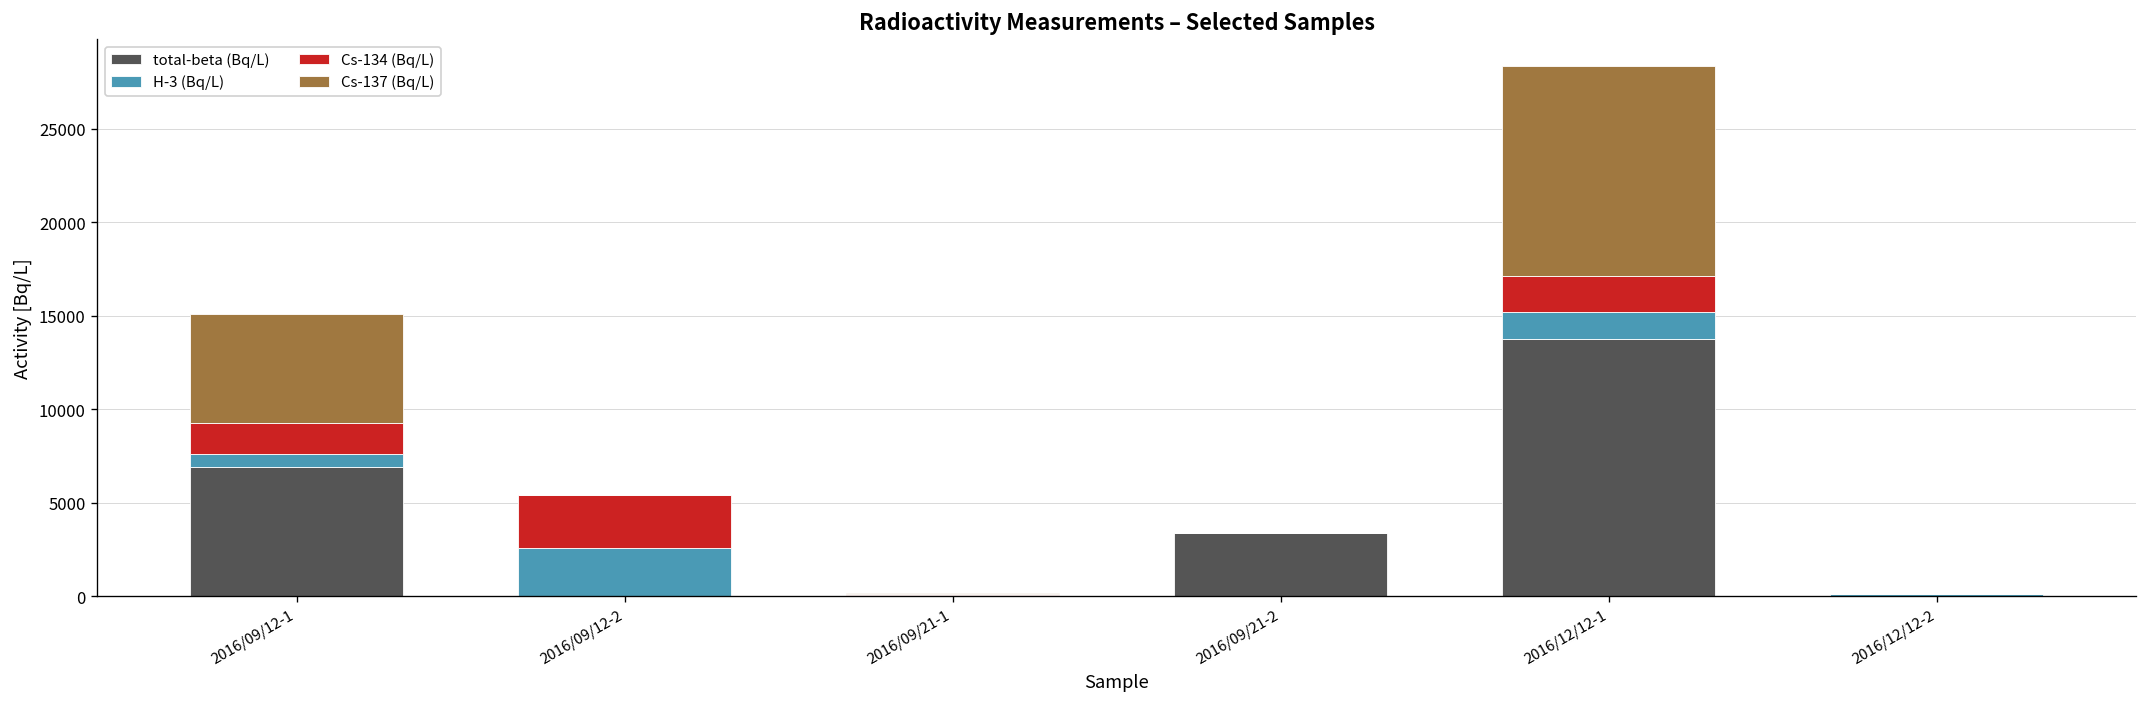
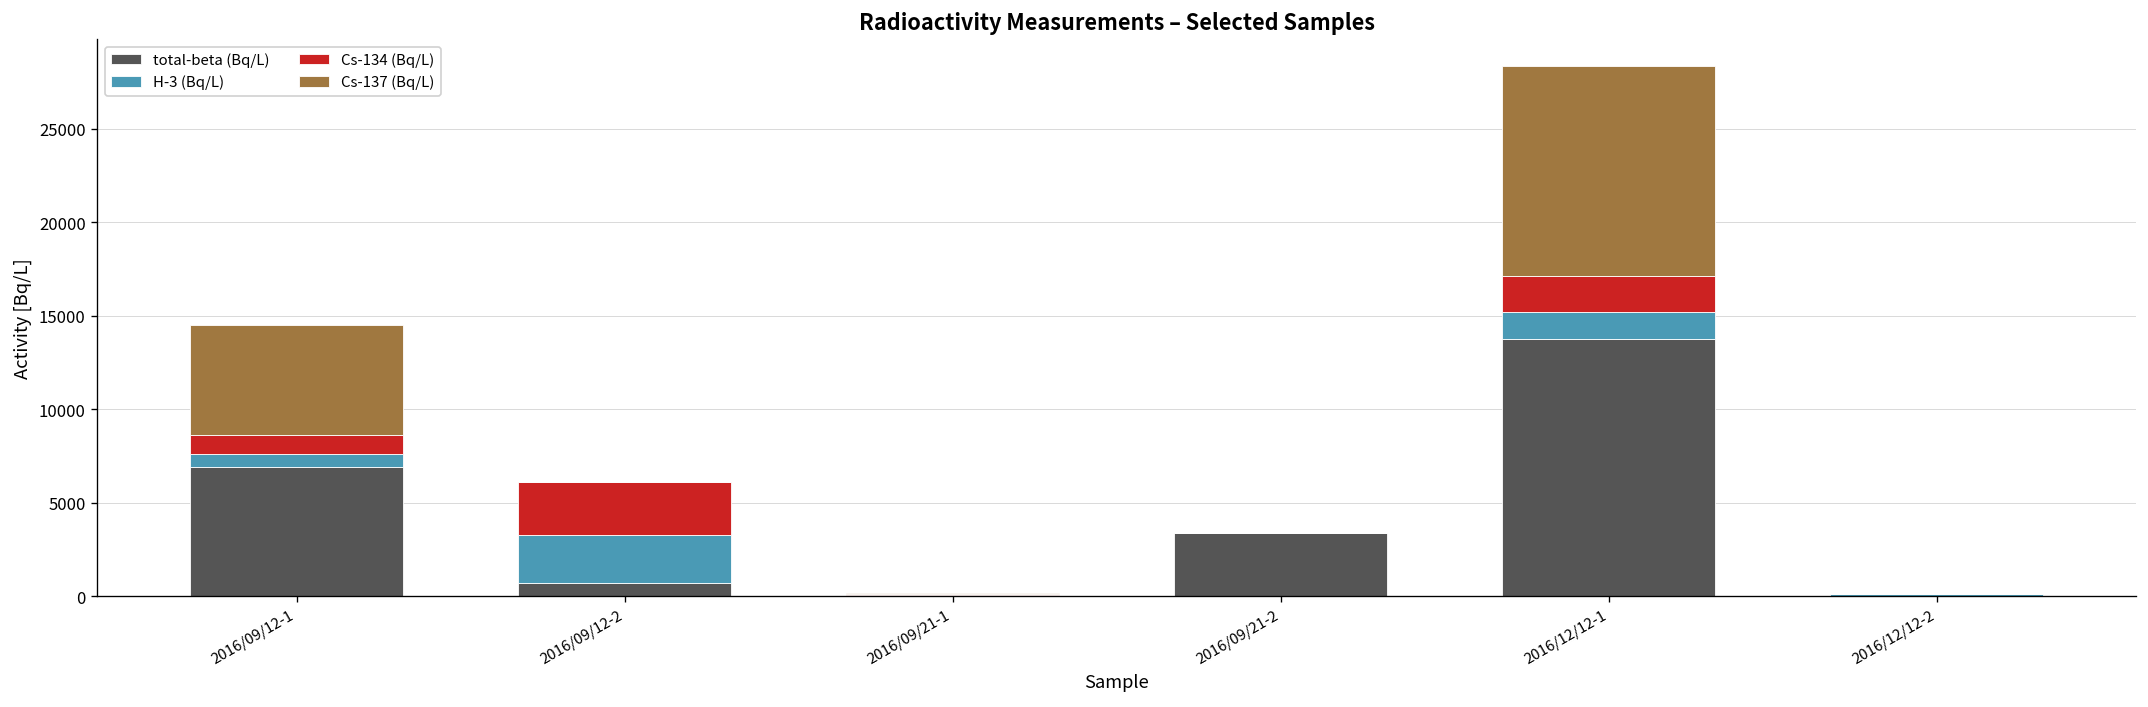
  {
    "total-beta (Bq/L)": {
      "2016/09/12-1": 6900,
-     "2016/09/12-2": 0,
+     "2016/09/12-2": 700,
      "2016/09/21-2": 3400,
      "2016/12/12-1": 13800,
      "2016/12/12-2": 0
    },
    "H-3 (Bq/L)": {
      "2016/09/12-1": 700,
      "2016/09/12-2": 2600,
      "2016/09/21-1": 0,
      "2016/09/21-2": 0,
      "2016/12/12-1": 1400
    },
    "Cs-134 (Bq/L)": {
-     "2016/09/12-1": 1600,
+     "2016/09/12-1": 1000,
      "2016/09/12-2": 2800,
      "2016/09/21-2": 0,
      "2016/12/12-1": 1900,
      "2016/12/12-2": 0
    },
    "Cs-137 (Bq/L)": {
      "2016/09/12-1": 5900,
      "2016/09/12-2": 0,
      "2016/09/21-2": 0,
      "2016/12/12-1": 11300,
      "2016/12/12-2": 0
    }
  }
